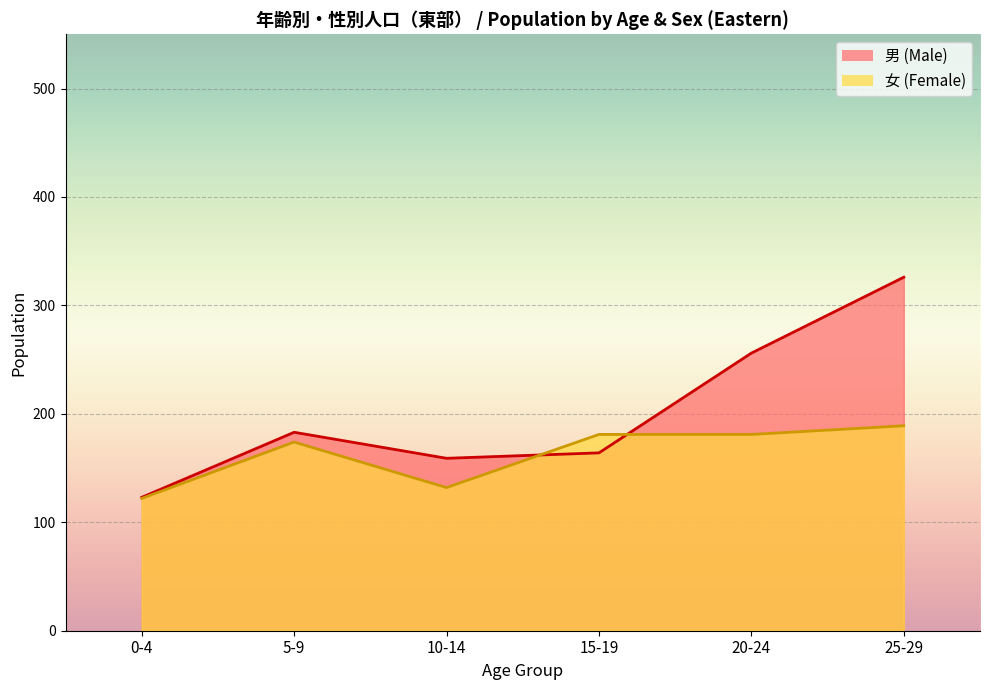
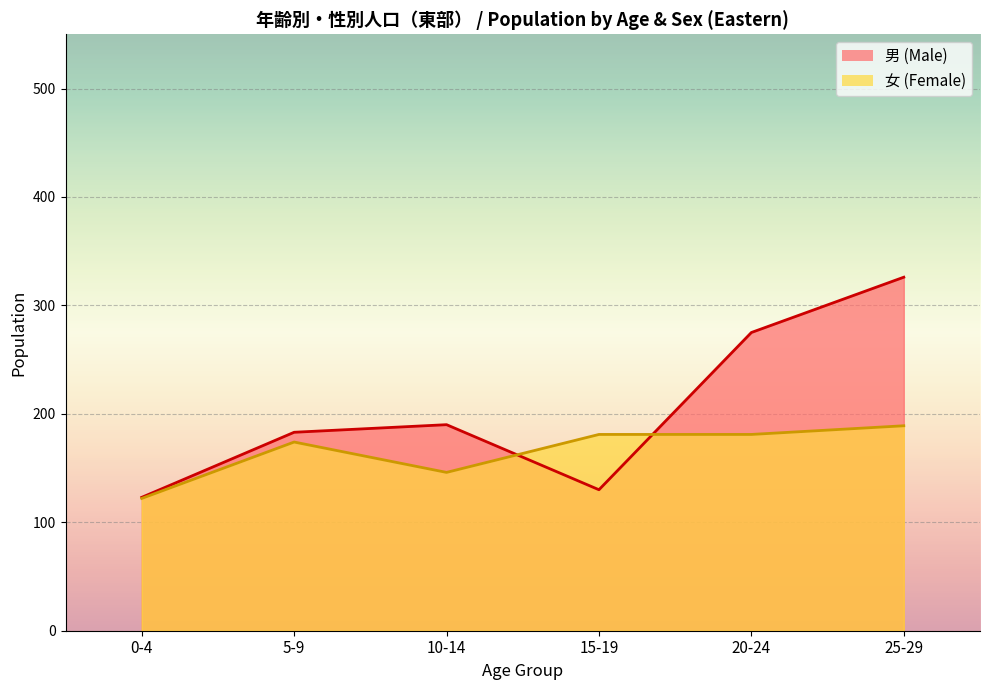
  {
    "男 (Male)": {
      "5-9": 183,
-     "10-14": 159,
-     "15-19": 164,
-     "20-24": 256,
+     "10-14": 190,
+     "15-19": 130,
+     "20-24": 275,
      "25-29": 326
    },
    "女 (Female)": {
      "5-9": 174,
-     "10-14": 132,
+     "10-14": 146,
      "15-19": 181,
      "20-24": 181,
      "25-29": 189
    }
  }
